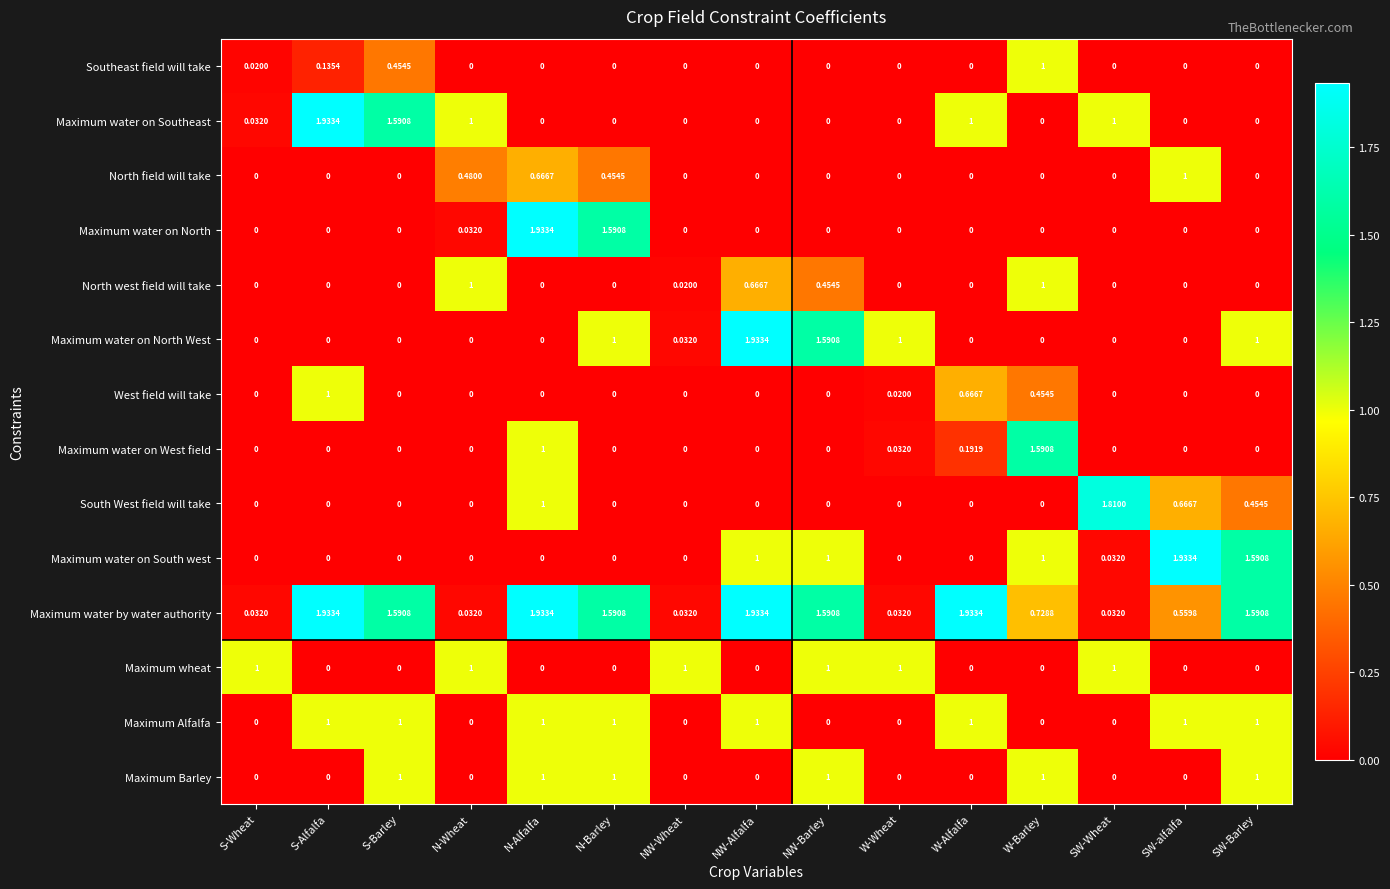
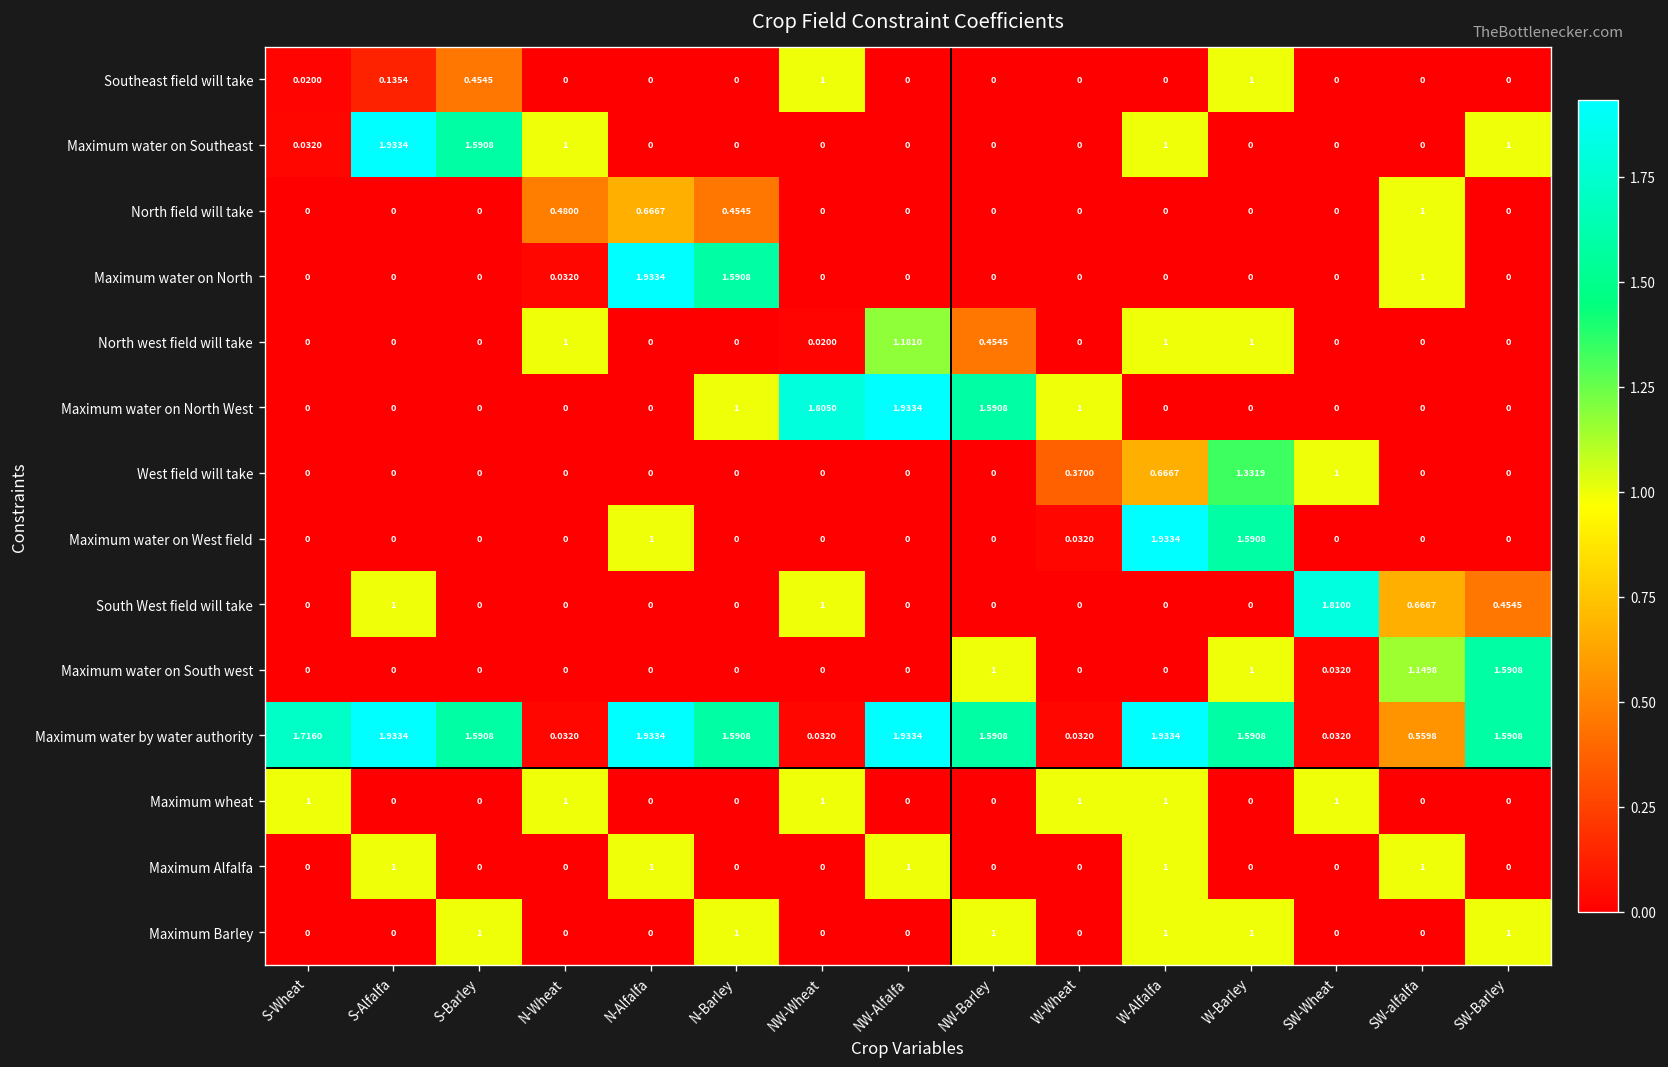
  {
    "Southeast field will take": {
      "S-Wheat": 0.0200,
      "S-Alfalfa": 0.1354,
      "S-Barley": 0.4545,
      "N-Wheat": 0,
      "N-Alfalfa": 0,
      "N-Barley": 0,
-     "NW-Wheat": 0,
+     "NW-Wheat": 1,
      "NW-Alfalfa": 0,
      "NW-Barley": 0,
      "W-Wheat": 0,
      "W-Alfalfa": 0,
      "W-Barley": 1,
      "SW-Wheat": 0,
      "SW-alfalfa": 0,
      "SW-Barley": 0
    },
    "Maximum water on Southeast": {
      "S-Wheat": 0.0320,
      "S-Alfalfa": 1.9334,
      "S-Barley": 1.5908,
      "N-Wheat": 1,
      "N-Alfalfa": 0,
      "N-Barley": 0,
      "NW-Wheat": 0,
      "NW-Alfalfa": 0,
      "NW-Barley": 0,
      "W-Wheat": 0,
      "W-Alfalfa": 1,
      "W-Barley": 0,
-     "SW-Wheat": 1,
+     "SW-Wheat": 0,
      "SW-alfalfa": 0,
-     "SW-Barley": 0
+     "SW-Barley": 1
    },
    "Maximum water on North": {
      "S-Wheat": 0,
      "S-Alfalfa": 0,
      "S-Barley": 0,
      "N-Wheat": 0.0320,
      "N-Alfalfa": 1.9334,
      "N-Barley": 1.5908,
      "NW-Wheat": 0,
      "NW-Alfalfa": 0,
      "NW-Barley": 0,
      "W-Wheat": 0,
      "W-Alfalfa": 0,
      "W-Barley": 0,
      "SW-Wheat": 0,
-     "SW-alfalfa": 0,
+     "SW-alfalfa": 1,
      "SW-Barley": 0
    },
    "North west field will take": {
      "S-Wheat": 0,
      "S-Alfalfa": 0,
      "S-Barley": 0,
      "N-Wheat": 1,
      "N-Alfalfa": 0,
      "N-Barley": 0,
      "NW-Wheat": 0.0200,
-     "NW-Alfalfa": 0.6667,
+     "NW-Alfalfa": 1.1810,
      "NW-Barley": 0.4545,
      "W-Wheat": 0,
-     "W-Alfalfa": 0,
+     "W-Alfalfa": 1,
      "W-Barley": 1,
      "SW-Wheat": 0,
      "SW-alfalfa": 0,
      "SW-Barley": 0
    },
    "Maximum water on North West": {
      "S-Wheat": 0,
      "S-Alfalfa": 0,
      "S-Barley": 0,
      "N-Wheat": 0,
      "N-Alfalfa": 0,
      "N-Barley": 1,
-     "NW-Wheat": 0.0320,
+     "NW-Wheat": 1.8050,
      "NW-Alfalfa": 1.9334,
      "NW-Barley": 1.5908,
      "W-Wheat": 1,
      "W-Alfalfa": 0,
      "W-Barley": 0,
      "SW-Wheat": 0,
      "SW-alfalfa": 0,
-     "SW-Barley": 1
+     "SW-Barley": 0
    },
    "West field will take": {
      "S-Wheat": 0,
-     "S-Alfalfa": 1,
+     "S-Alfalfa": 0,
      "S-Barley": 0,
      "N-Wheat": 0,
      "N-Alfalfa": 0,
      "N-Barley": 0,
      "NW-Wheat": 0,
      "NW-Alfalfa": 0,
      "NW-Barley": 0,
-     "W-Wheat": 0.0200,
+     "W-Wheat": 0.3700,
      "W-Alfalfa": 0.6667,
-     "W-Barley": 0.4545,
-     "SW-Wheat": 0,
+     "W-Barley": 1.3319,
+     "SW-Wheat": 1,
      "SW-alfalfa": 0,
      "SW-Barley": 0
    },
    "Maximum water on West field": {
      "S-Wheat": 0,
      "S-Alfalfa": 0,
      "S-Barley": 0,
      "N-Wheat": 0,
      "N-Alfalfa": 1,
      "N-Barley": 0,
      "NW-Wheat": 0,
      "NW-Alfalfa": 0,
      "NW-Barley": 0,
      "W-Wheat": 0.0320,
-     "W-Alfalfa": 0.1919,
+     "W-Alfalfa": 1.9334,
      "W-Barley": 1.5908,
      "SW-Wheat": 0,
      "SW-alfalfa": 0,
      "SW-Barley": 0
    },
    "South West field will take": {
      "S-Wheat": 0,
-     "S-Alfalfa": 0,
+     "S-Alfalfa": 1,
      "S-Barley": 0,
      "N-Wheat": 0,
-     "N-Alfalfa": 1,
+     "N-Alfalfa": 0,
      "N-Barley": 0,
-     "NW-Wheat": 0,
+     "NW-Wheat": 1,
      "NW-Alfalfa": 0,
      "NW-Barley": 0,
      "W-Wheat": 0,
      "W-Alfalfa": 0,
      "W-Barley": 0,
      "SW-Wheat": 1.8100,
      "SW-alfalfa": 0.6667,
      "SW-Barley": 0.4545
    },
    "Maximum water on South west": {
      "S-Wheat": 0,
      "S-Alfalfa": 0,
      "S-Barley": 0,
      "N-Wheat": 0,
      "N-Alfalfa": 0,
      "N-Barley": 0,
      "NW-Wheat": 0,
-     "NW-Alfalfa": 1,
+     "NW-Alfalfa": 0,
      "NW-Barley": 1,
      "W-Wheat": 0,
      "W-Alfalfa": 0,
      "W-Barley": 1,
      "SW-Wheat": 0.0320,
-     "SW-alfalfa": 1.9334,
+     "SW-alfalfa": 1.1498,
      "SW-Barley": 1.5908
    },
    "Maximum water by water authority": {
-     "S-Wheat": 0.0320,
+     "S-Wheat": 1.7160,
      "S-Alfalfa": 1.9334,
      "S-Barley": 1.5908,
      "N-Wheat": 0.0320,
      "N-Alfalfa": 1.9334,
      "N-Barley": 1.5908,
      "NW-Wheat": 0.0320,
      "NW-Alfalfa": 1.9334,
      "NW-Barley": 1.5908,
      "W-Wheat": 0.0320,
      "W-Alfalfa": 1.9334,
-     "W-Barley": 0.7288,
+     "W-Barley": 1.5908,
      "SW-Wheat": 0.0320,
      "SW-alfalfa": 0.5598,
      "SW-Barley": 1.5908
    },
    "Maximum wheat": {
      "S-Wheat": 1,
      "S-Alfalfa": 0,
      "S-Barley": 0,
      "N-Wheat": 1,
      "N-Alfalfa": 0,
      "N-Barley": 0,
      "NW-Wheat": 1,
      "NW-Alfalfa": 0,
-     "NW-Barley": 1,
+     "NW-Barley": 0,
      "W-Wheat": 1,
-     "W-Alfalfa": 0,
+     "W-Alfalfa": 1,
      "W-Barley": 0,
      "SW-Wheat": 1,
      "SW-alfalfa": 0,
      "SW-Barley": 0
    },
    "Maximum Alfalfa": {
      "S-Wheat": 0,
      "S-Alfalfa": 1,
-     "S-Barley": 1,
+     "S-Barley": 0,
      "N-Wheat": 0,
      "N-Alfalfa": 1,
-     "N-Barley": 1,
+     "N-Barley": 0,
      "NW-Wheat": 0,
      "NW-Alfalfa": 1,
      "NW-Barley": 0,
      "W-Wheat": 0,
      "W-Alfalfa": 1,
      "W-Barley": 0,
      "SW-Wheat": 0,
      "SW-alfalfa": 1,
-     "SW-Barley": 1
+     "SW-Barley": 0
    },
    "Maximum Barley": {
      "S-Wheat": 0,
      "S-Alfalfa": 0,
      "S-Barley": 1,
      "N-Wheat": 0,
-     "N-Alfalfa": 1,
+     "N-Alfalfa": 0,
      "N-Barley": 1,
      "NW-Wheat": 0,
      "NW-Alfalfa": 0,
      "NW-Barley": 1,
      "W-Wheat": 0,
-     "W-Alfalfa": 0,
+     "W-Alfalfa": 1,
      "W-Barley": 1,
      "SW-Wheat": 0,
      "SW-alfalfa": 0,
      "SW-Barley": 1
    }
  }
